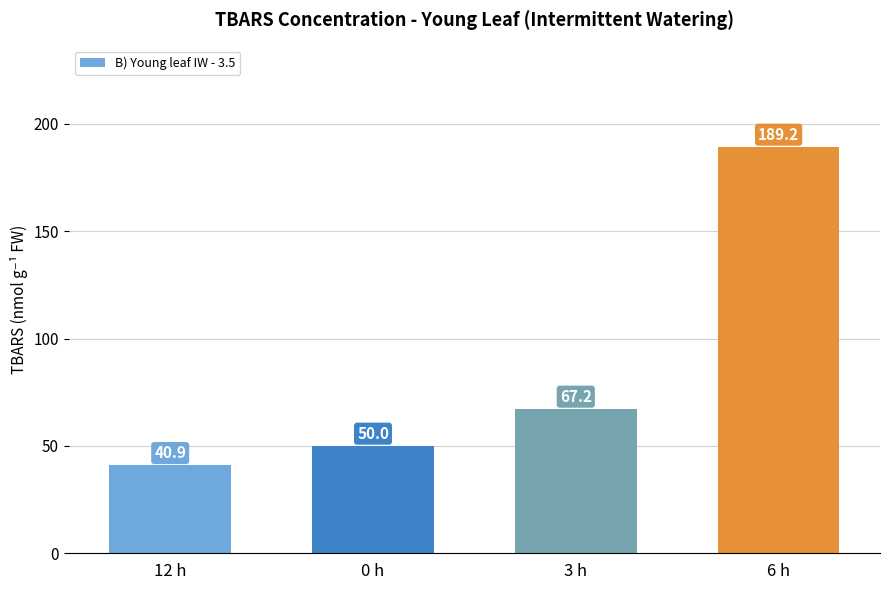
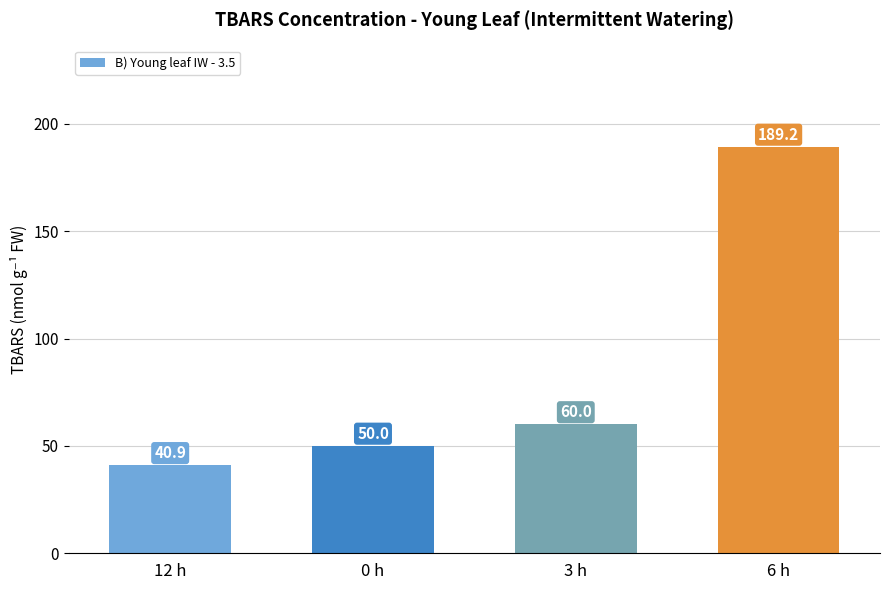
  {
-   "3 h": 67.2
+   "3 h": 60.0
  }
